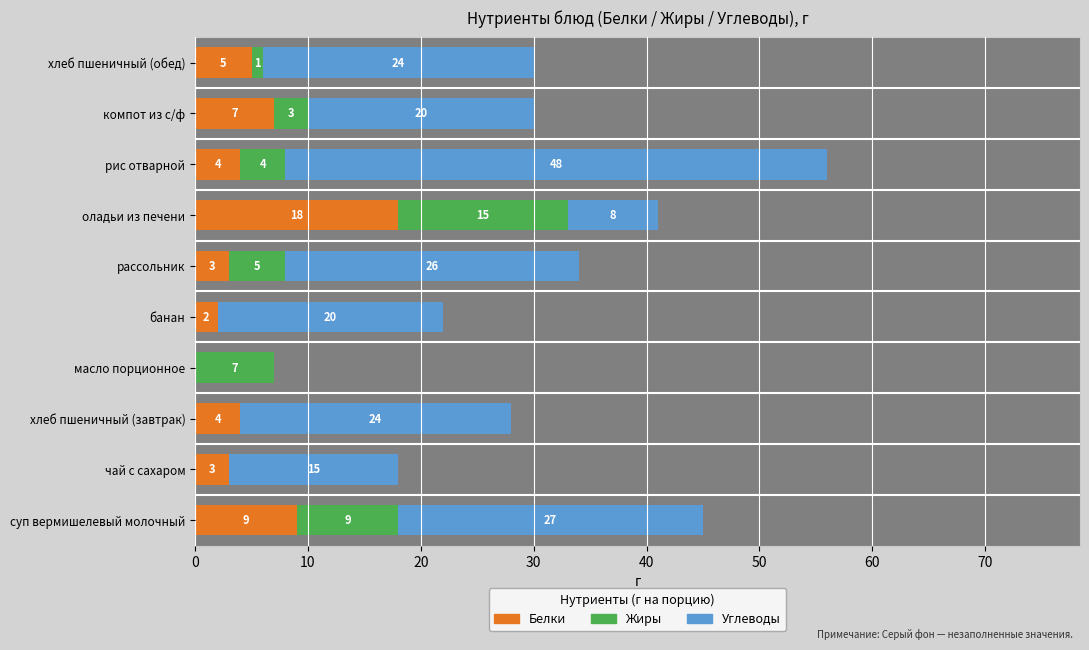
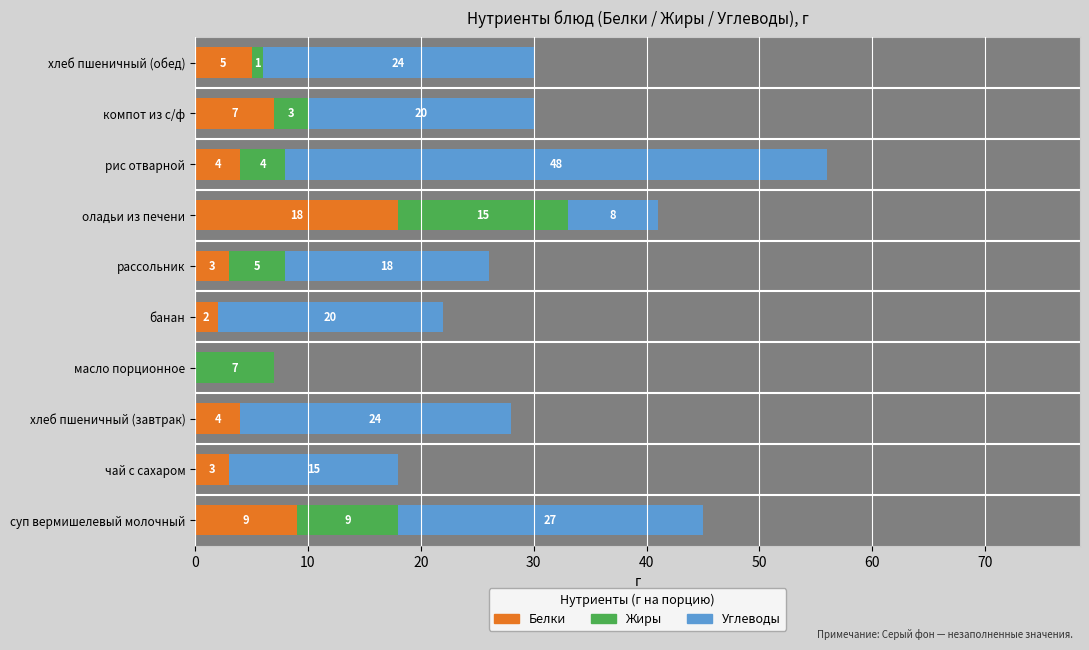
  {
    "Белки": {
      "масло порционное": 0.0
    },
    "Углеводы": {
-     "рассольник": 26
+     "рассольник": 18
    }
  }
